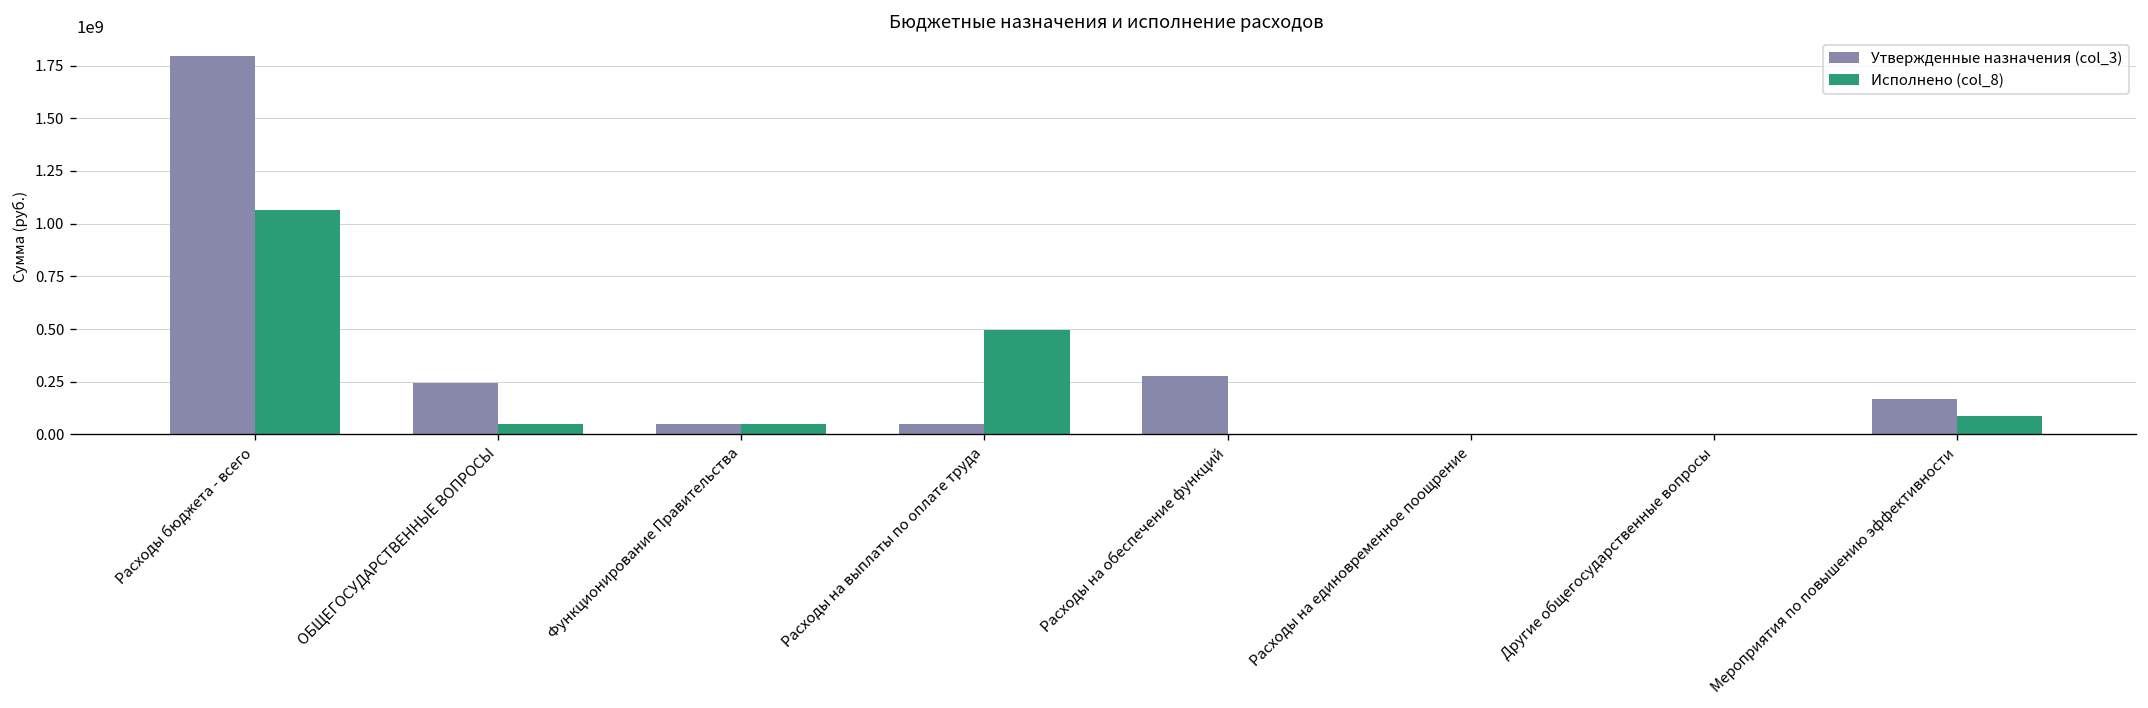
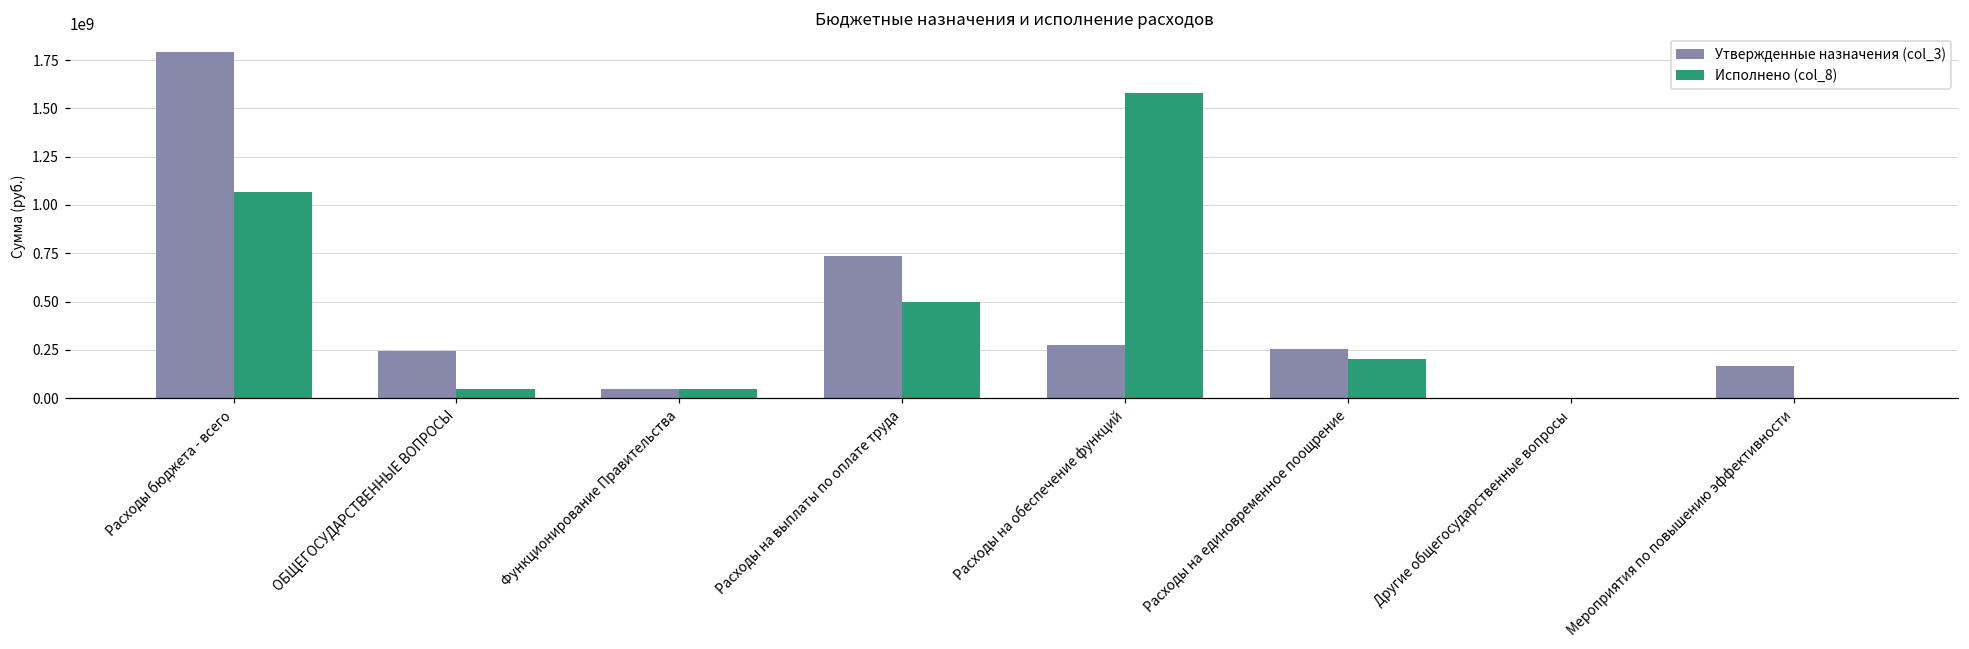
  {
    "Утвержденные назначения (col_3)": {
      "Расходы бюджета - всего": 1790000000,
      "ОБЩЕГОСУДАРСТВЕННЫЕ ВОПРОСЫ": 240000000,
      "Функционирование Правительства": 50000000,
-     "Расходы на выплаты по оплате труда": 50000000,
+     "Расходы на выплаты по оплате труда": 730000000,
      "Расходы на обеспечение функций": 280000000,
-     "Расходы на единовременное поощрение": 0,
+     "Расходы на единовременное поощрение": 260000000,
      "Мероприятия по повышению эффективности": 170000000
    },
    "Исполнено (col_8)": {
      "Расходы бюджета - всего": 1070000000,
      "ОБЩЕГОСУДАРСТВЕННЫЕ ВОПРОСЫ": 50000000,
      "Функционирование Правительства": 50000000,
      "Расходы на выплаты по оплате труда": 500000000,
-     "Расходы на обеспечение функций": 0,
-     "Расходы на единовременное поощрение": 0,
-     "Мероприятия по повышению эффективности": 90000000
+     "Расходы на обеспечение функций": 1580000000,
+     "Расходы на единовременное поощрение": 200000000,
+     "Мероприятия по повышению эффективности": 0
    }
  }
